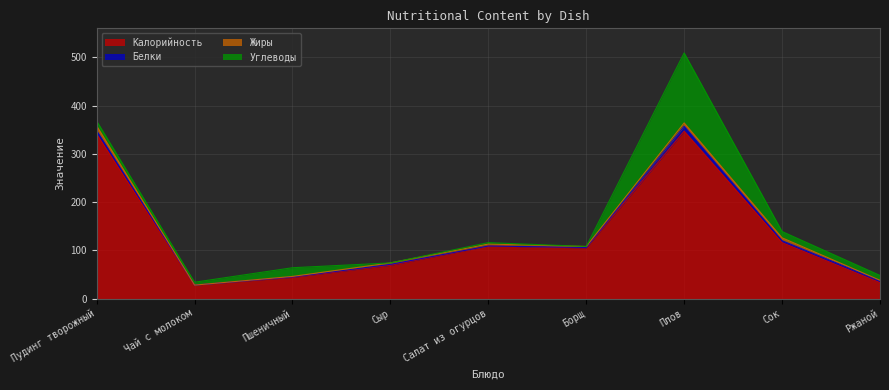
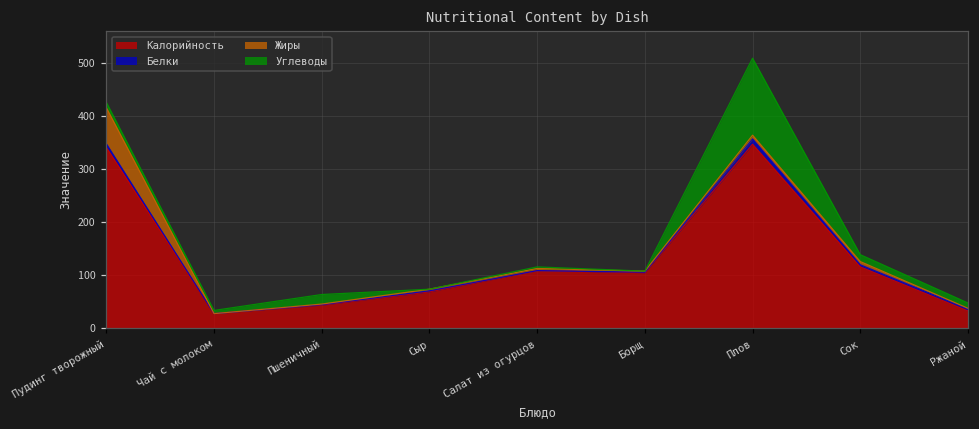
  {
    "Калорийность": {
      "Пудинг творожный": 340,
      "Плов": 350
    },
    "Белки": {
      "Пудинг творожный": 10,
      "Плов": 10
    },
    "Жиры": {
-     "Пудинг творожный": 10,
+     "Пудинг творожный": 70,
      "Плов": 10,
      "Сок": 10
    },
    "Углеводы": {
      "Пудинг творожный": 10,
      "Чай с молоком": 10,
      "Пшеничный": 20,
      "Плов": 150,
      "Сок": 10,
      "Ржаной": 10
    }
  }
